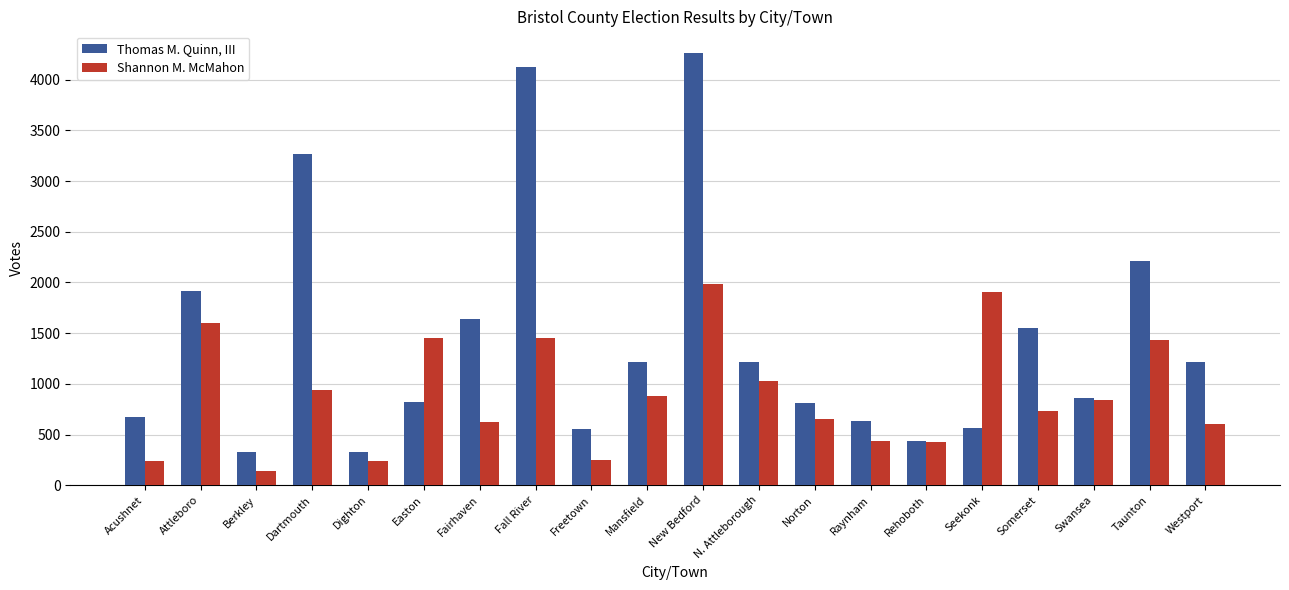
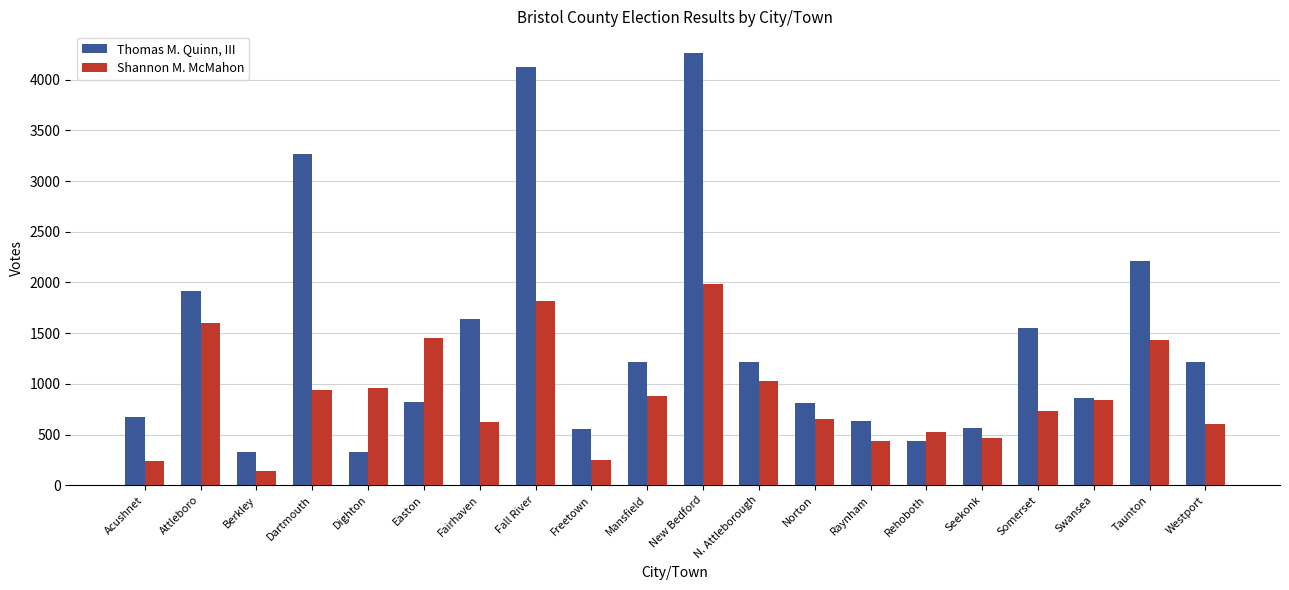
  {
    "Thomas M. Quinn, III": {
      "Acushnet": 680,
      "Attleboro": 1910,
      "Berkley": 330,
      "Dartmouth": 3270,
      "Dighton": 330,
      "Easton": 820,
      "Fairhaven": 1640,
      "Fall River": 4120,
      "Freetown": 560,
      "Mansfield": 1220,
      "New Bedford": 4260,
      "N. Attleborough": 1220,
      "Norton": 810,
      "Raynham": 630,
      "Rehoboth": 430,
      "Seekonk": 560,
      "Somerset": 1550,
      "Swansea": 860,
      "Taunton": 2210,
      "Westport": 1220
    },
    "Shannon M. McMahon": {
      "Acushnet": 240,
      "Attleboro": 1600,
      "Berkley": 140,
      "Dartmouth": 940,
-     "Dighton": 240,
+     "Dighton": 960,
      "Easton": 1450,
      "Fairhaven": 630,
-     "Fall River": 1450,
+     "Fall River": 1810,
      "Freetown": 250,
      "Mansfield": 880,
      "New Bedford": 1990,
      "N. Attleborough": 1030,
      "Norton": 650,
      "Raynham": 440,
-     "Rehoboth": 430,
-     "Seekonk": 1910,
+     "Rehoboth": 520,
+     "Seekonk": 470,
      "Somerset": 730,
      "Swansea": 850,
      "Taunton": 1430,
      "Westport": 610
    }
  }
